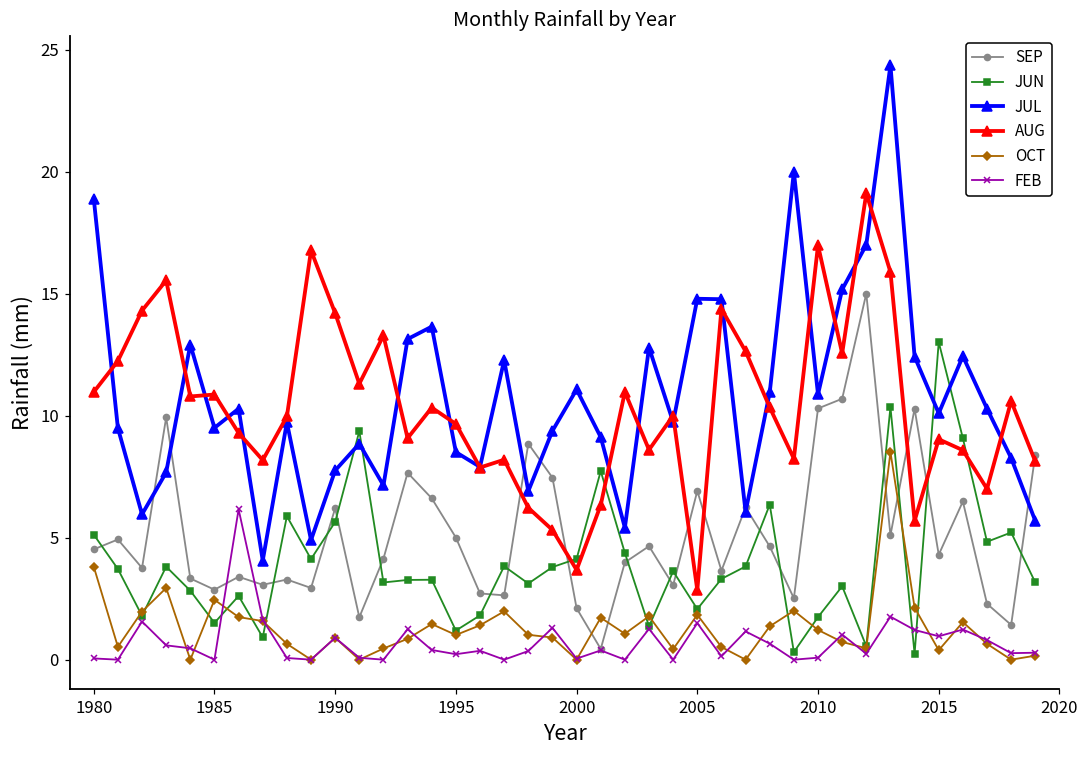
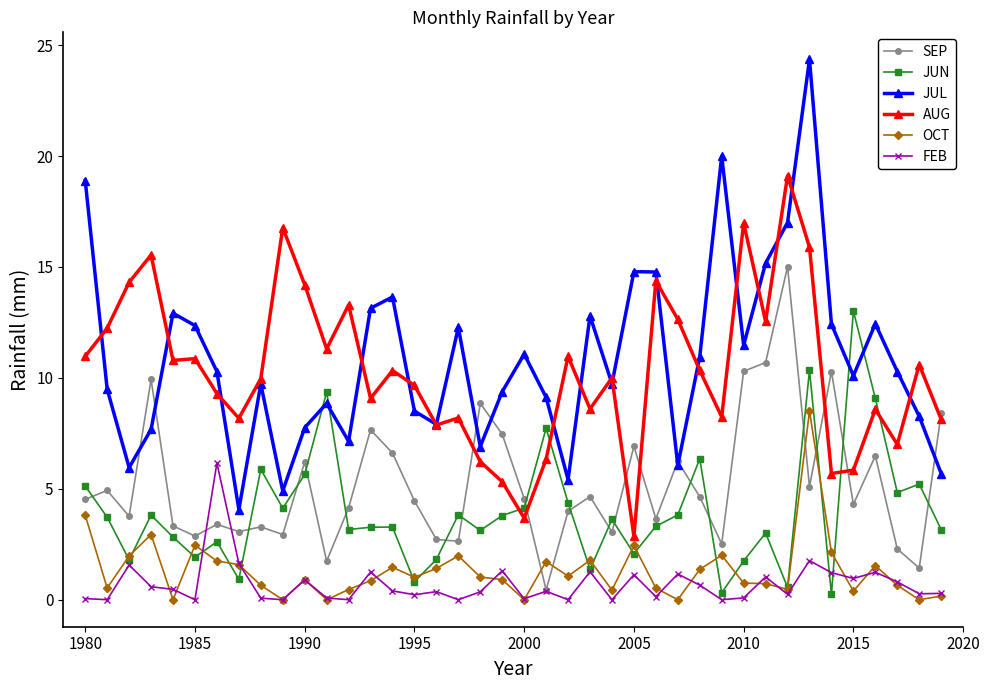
  {
    "SEP": {
      "1980": 4.5,
      "1985": 2.9,
      "1990": 6.2,
-     "1995": 5.0,
-     "2000": 2.1,
+     "1995": 4.5,
+     "2000": 4.6,
      "2005": 6.9,
      "2010": 10.3,
      "2015": 4.3
    },
    "JUN": {
      "1980": 5.1,
-     "1985": 1.5,
+     "1985": 1.9,
      "1990": 5.7,
-     "1995": 1.2,
+     "1995": 0.8,
      "2000": 4.1,
      "2005": 2.1,
      "2010": 1.8,
      "2015": 13.0
    },
    "JUL": {
      "1980": 18.9,
-     "1985": 9.5,
+     "1985": 12.4,
      "1990": 7.8,
      "1995": 8.5,
      "2000": 11.1,
      "2005": 14.8,
-     "2010": 10.9,
+     "2010": 11.5,
      "2015": 10.1
    },
    "AUG": {
      "1980": 11.0,
      "1985": 10.9,
      "1990": 14.2,
      "1995": 9.7,
      "2000": 3.7,
      "2005": 2.9,
      "2010": 17.0,
-     "2015": 9.0
+     "2015": 5.8
    },
    "OCT": {
      "1980": 3.8,
      "1985": 2.5,
      "1995": 1.0,
-     "2005": 1.8,
-     "2010": 1.2,
+     "2005": 2.5,
+     "2010": 0.8,
      "2015": 0.4
    },
    "FEB": {
      "1980": 0.1,
      "1985": 0.0,
      "1995": 0.2,
-     "2005": 1.5,
+     "2005": 1.1,
      "2010": 0.1,
      "2015": 1.0
    }
  }
